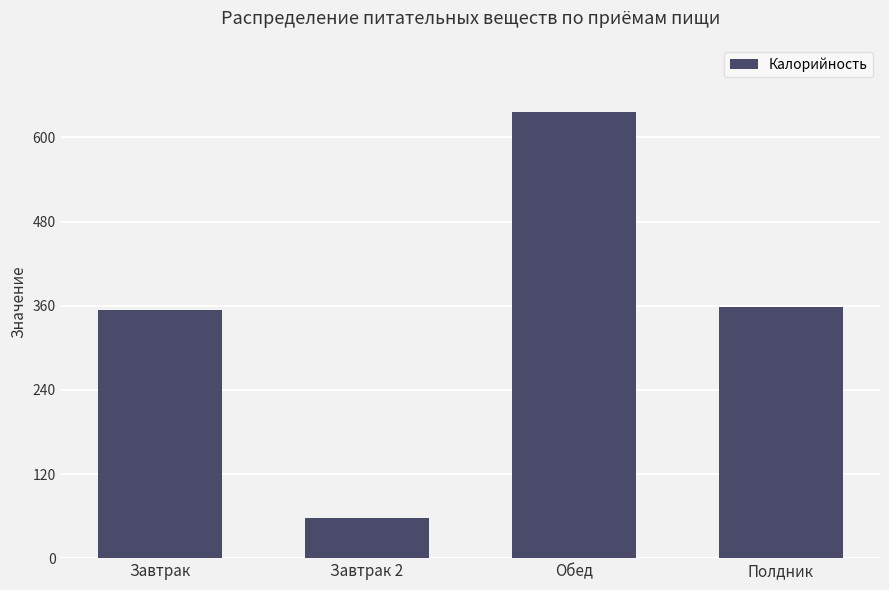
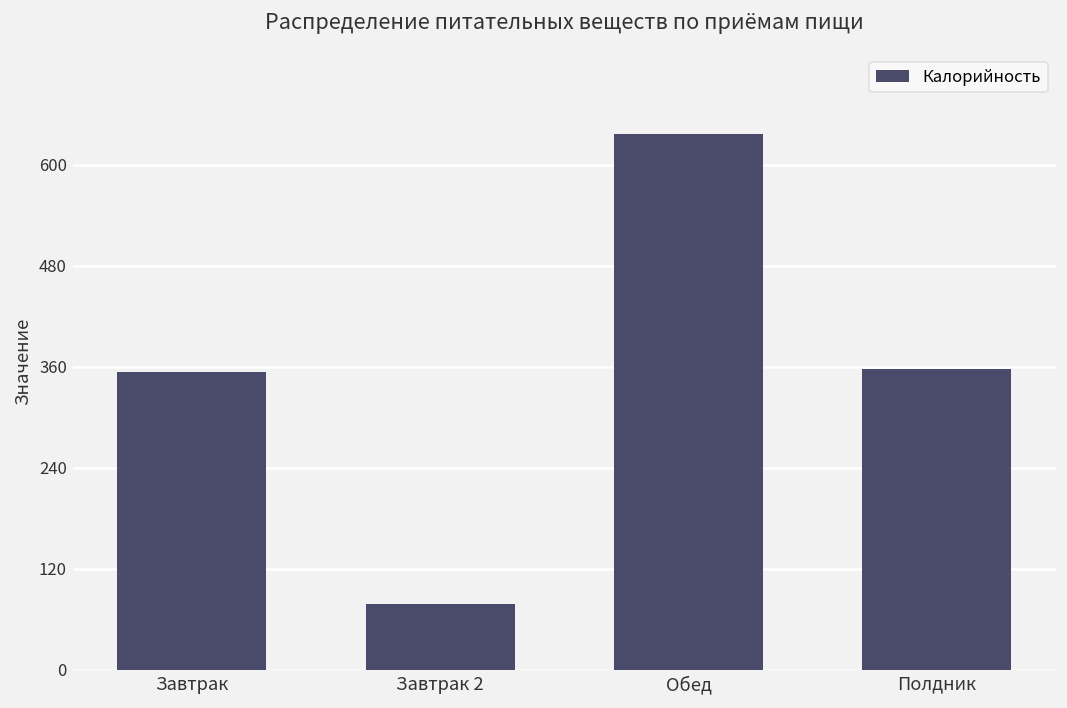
  {
    "Завтрак": 350,
-   "Завтрак 2": 60,
+   "Завтрак 2": 80,
    "Обед": 640,
    "Полдник": 360
  }
